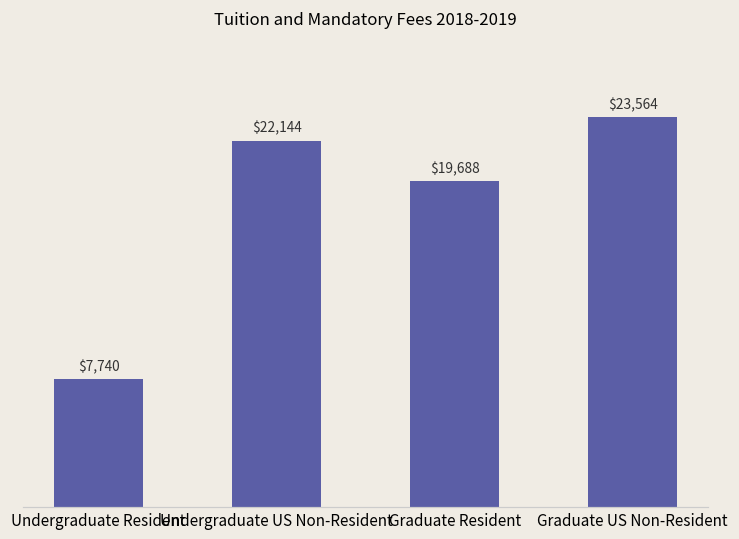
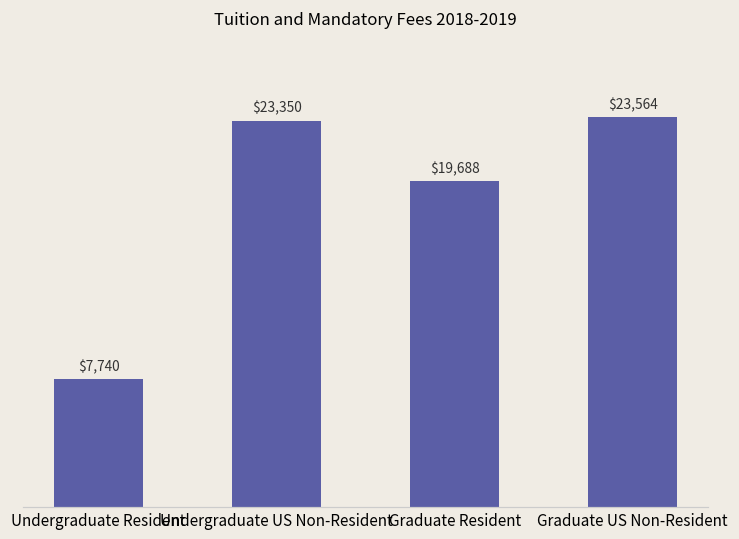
  {
-   "Undergraduate US Non-Resident": "$22,144",
+   "Undergraduate US Non-Resident": "$23,350",
    "Graduate Resident": "$19,688",
    "Graduate US Non-Resident": "$23,564"
  }
